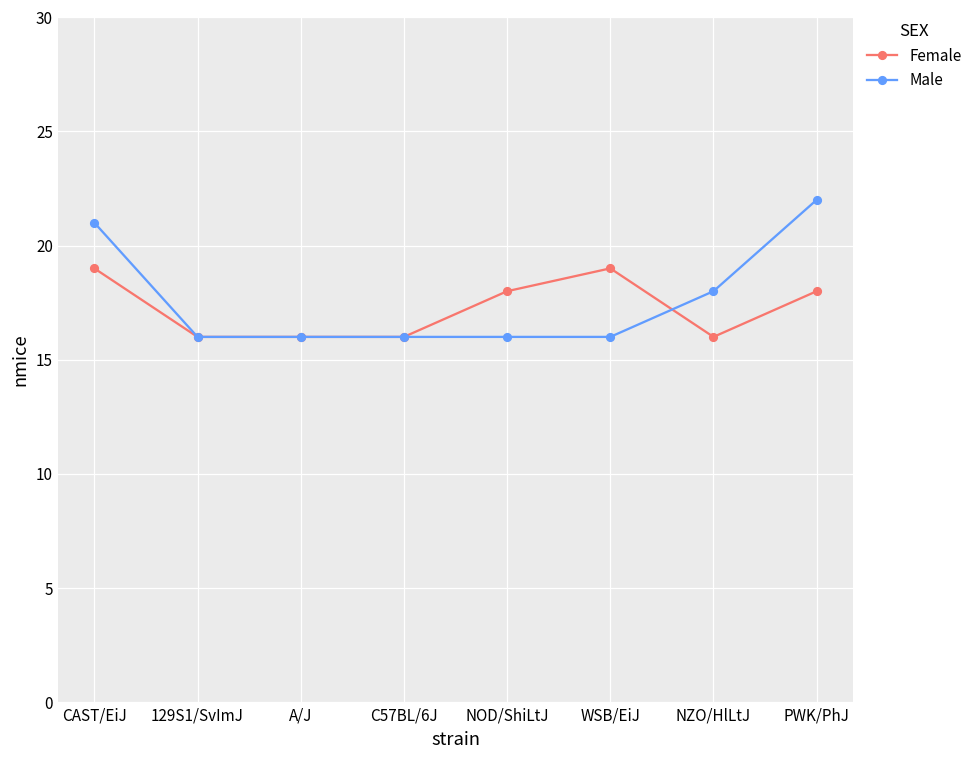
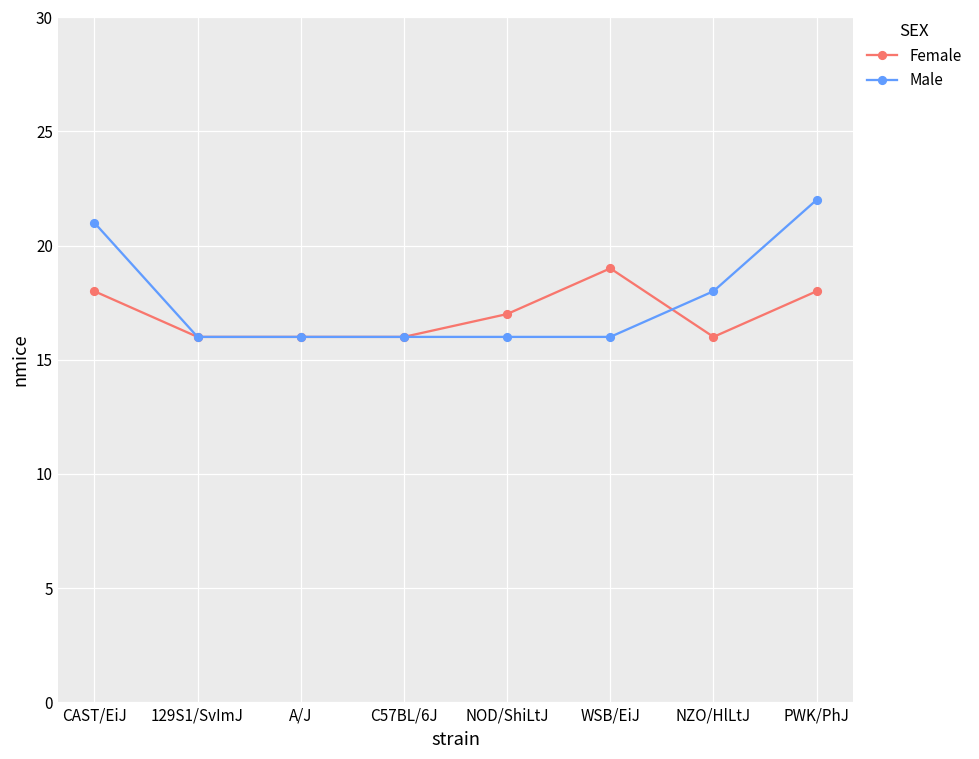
  {
    "Female": {
-     "CAST/EiJ": 19,
-     "NOD/ShiLtJ": 18,
+     "CAST/EiJ": 18,
+     "NOD/ShiLtJ": 17,
      "WSB/EiJ": 19,
      "NZO/HlLtJ": 16,
      "PWK/PhJ": 18
    },
    "Male": {
      "CAST/EiJ": 21,
      "NOD/ShiLtJ": 16,
      "WSB/EiJ": 16,
      "NZO/HlLtJ": 18,
      "PWK/PhJ": 22
    }
  }
